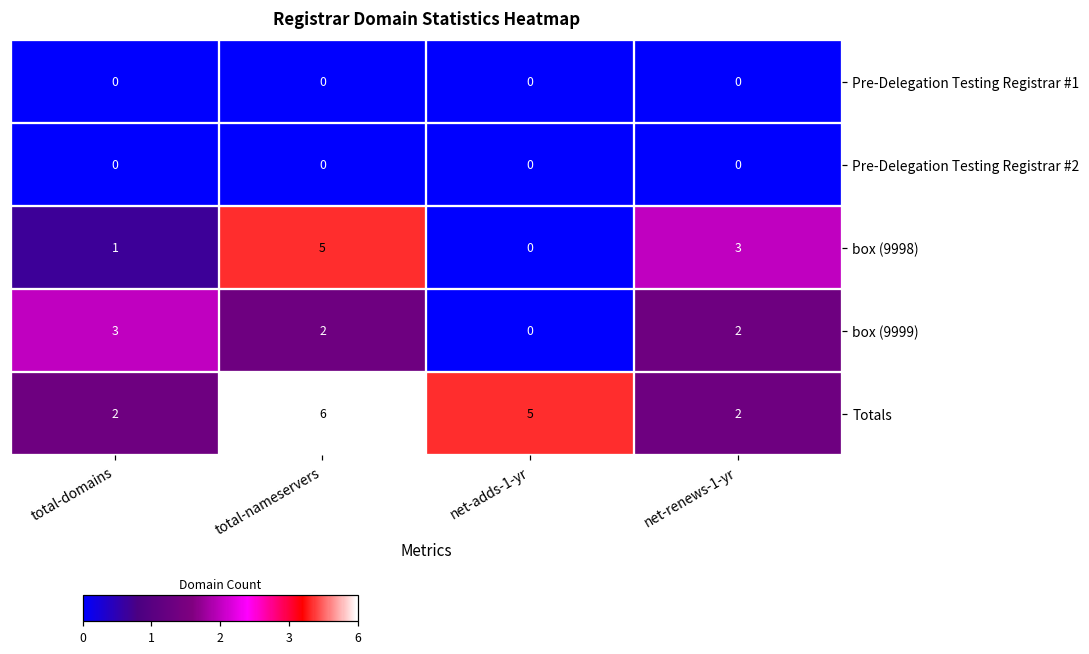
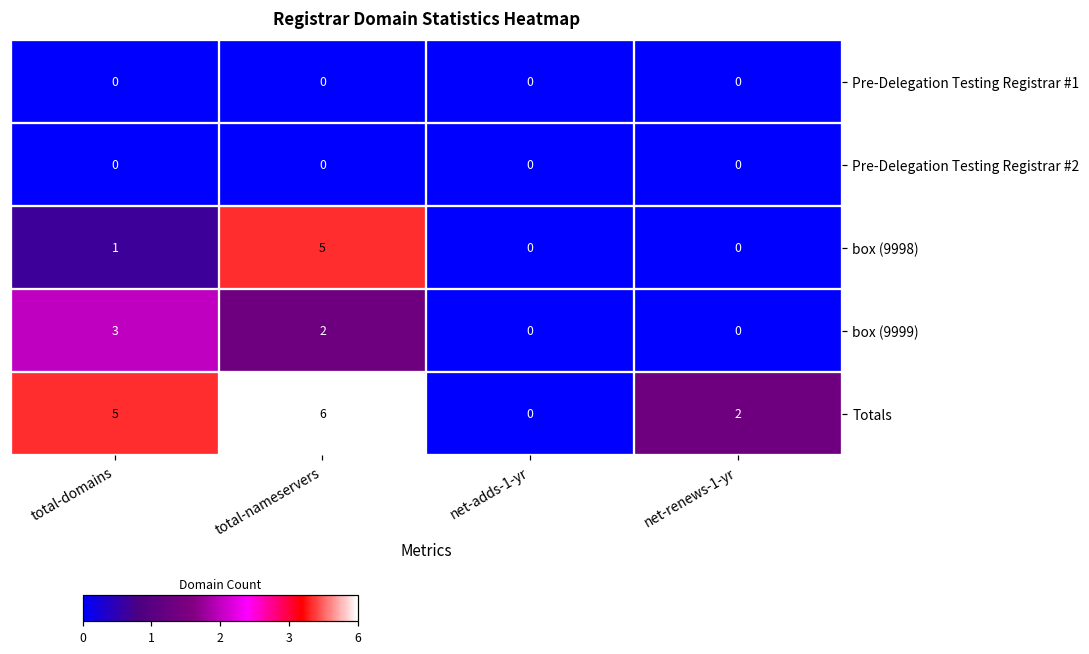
  {
    "Pre-Delegation Testing Registrar #1": {
      "total-domains": 0,
      "total-nameservers": 0,
      "net-adds-1-yr": 0,
      "net-renews-1-yr": 0
    },
    "Pre-Delegation Testing Registrar #2": {
      "total-domains": 0,
      "total-nameservers": 0,
      "net-adds-1-yr": 0,
      "net-renews-1-yr": 0
    },
    "box (9998)": {
      "total-domains": 1,
      "total-nameservers": 5,
      "net-adds-1-yr": 0,
-     "net-renews-1-yr": 3
+     "net-renews-1-yr": 0
    },
    "box (9999)": {
      "total-domains": 3,
      "total-nameservers": 2,
      "net-adds-1-yr": 0,
-     "net-renews-1-yr": 2
+     "net-renews-1-yr": 0
    },
    "Totals": {
-     "total-domains": 2,
+     "total-domains": 5,
      "total-nameservers": 6,
-     "net-adds-1-yr": 5,
+     "net-adds-1-yr": 0,
      "net-renews-1-yr": 2
    }
  }
